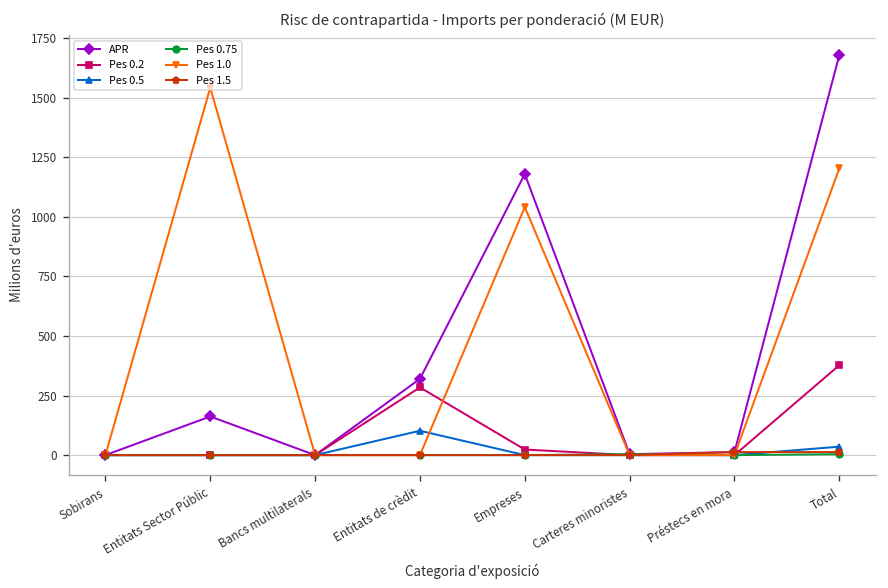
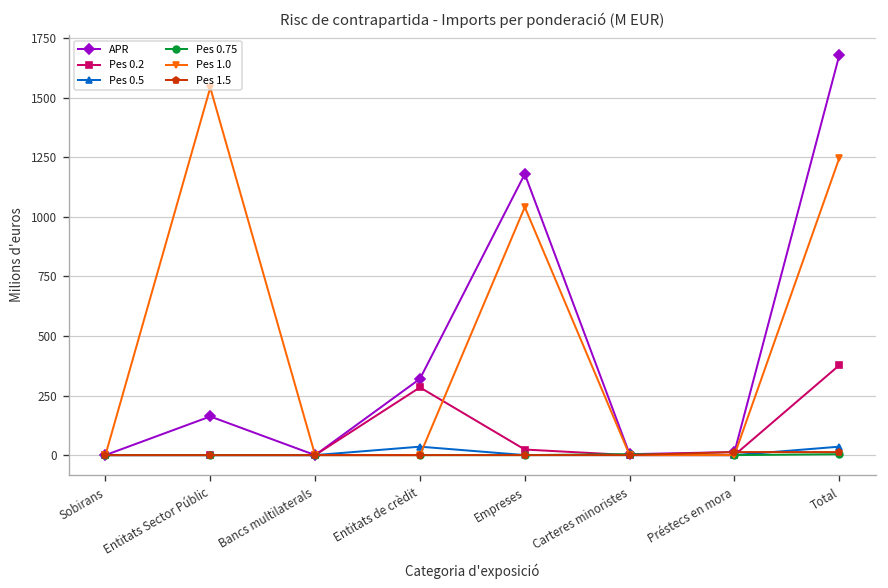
  {
    "APR": {
      "Entitats Sector Públic": 160,
      "Entitats de crèdit": 320,
      "Empreses": 1180,
      "Total": 1680
    },
    "Pes 0.2": {
      "Entitats de crèdit": 280,
      "Empreses": 20,
      "Total": 380
    },
    "Pes 0.5": {
-     "Entitats de crèdit": 100,
+     "Entitats de crèdit": 40,
      "Total": 40
    },
    "Pes 1.0": {
      "Empreses": 1040,
-     "Total": 1200
+     "Total": 1250
    }
  }
